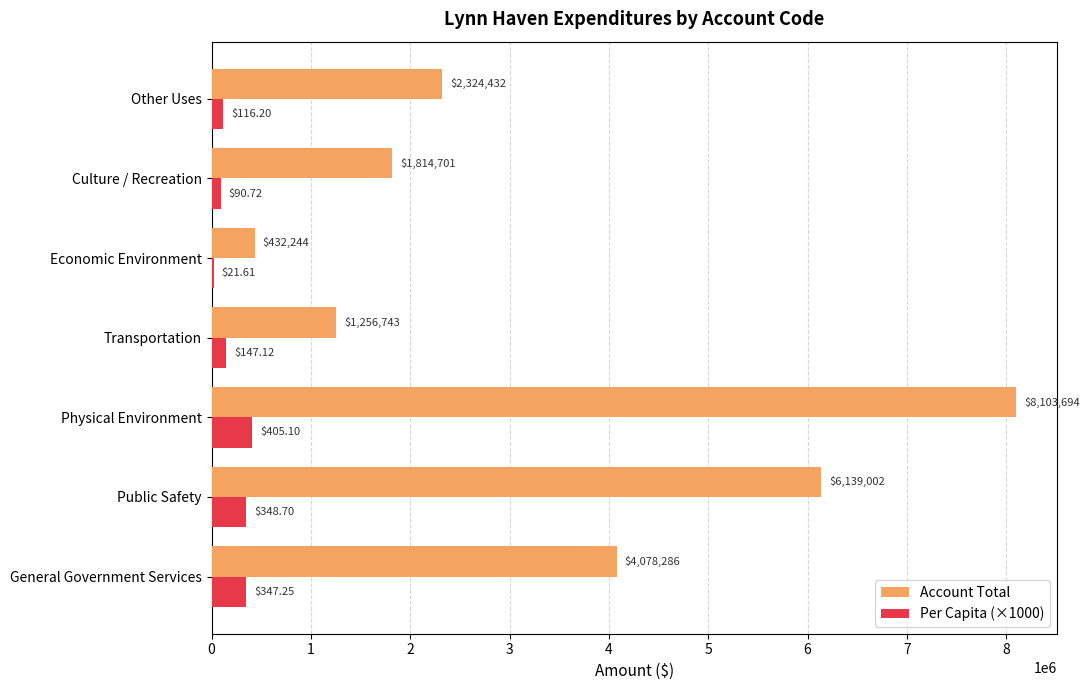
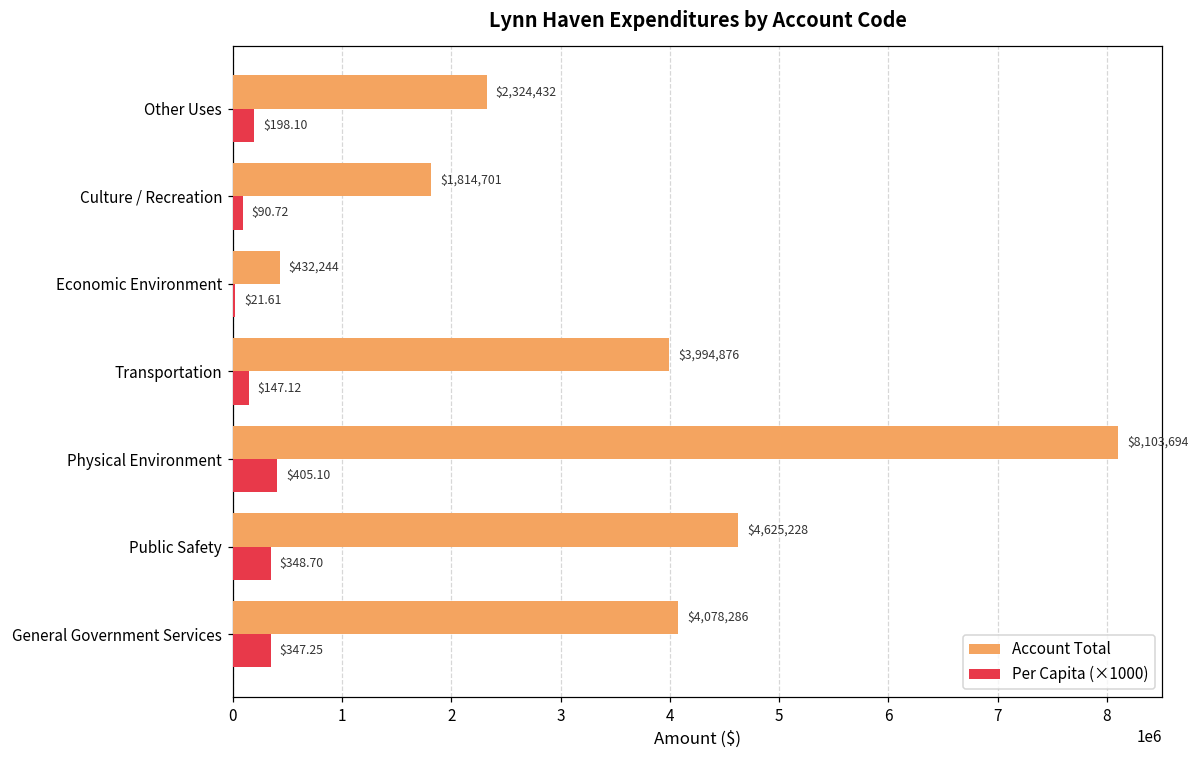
  {
    "Account Total": {
      "Other Uses": "$2,324,432",
      "Culture / Recreation": "$1,814,701",
      "Economic Environment": "$432,244",
-     "Transportation": "$1,256,743",
+     "Transportation": "$3,994,876",
      "Physical Environment": "$8,103,694",
-     "Public Safety": "$6,139,002",
+     "Public Safety": "$4,625,228",
      "General Government Services": "$4,078,286"
    },
    "Per Capita (×1000)": {
-     "Other Uses": "$116.20",
+     "Other Uses": "$198.10",
      "Culture / Recreation": "$90.72",
      "Economic Environment": "$21.61",
      "Transportation": "$147.12",
      "Physical Environment": "$405.10",
      "Public Safety": "$348.70",
      "General Government Services": "$347.25"
    }
  }
